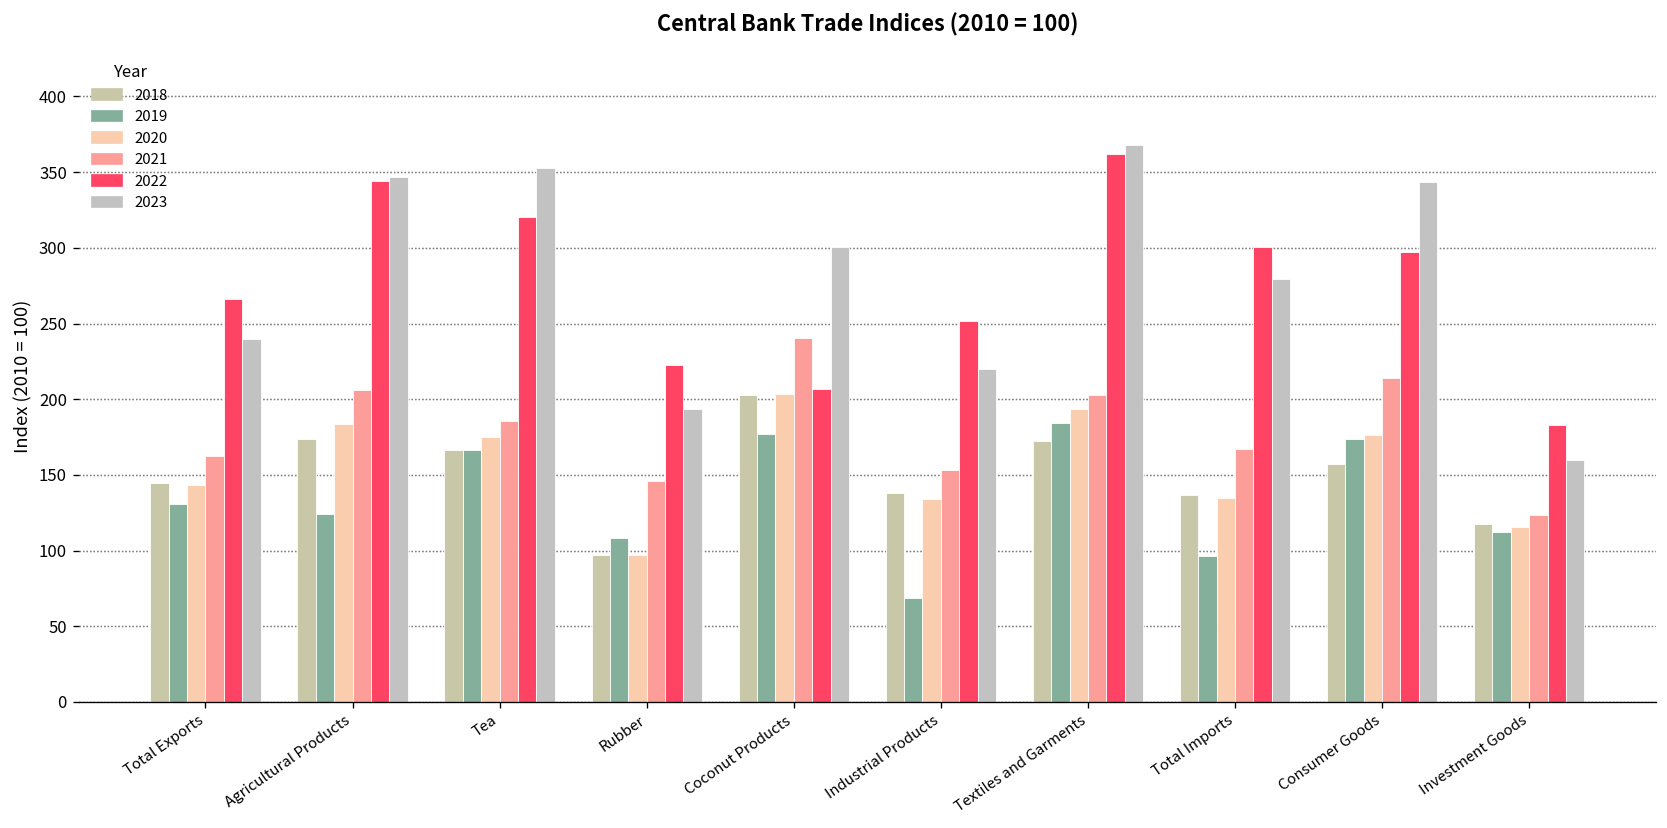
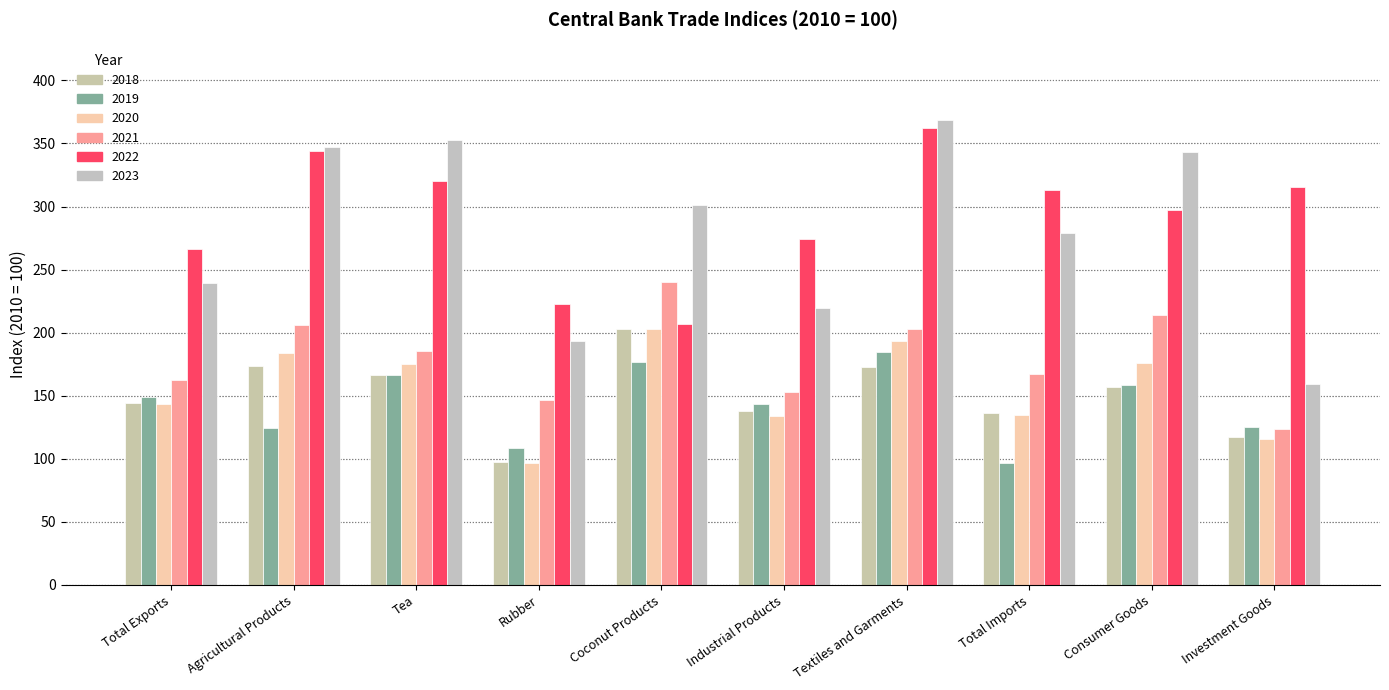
  {
    "2019": {
-     "Total Exports": 131,
+     "Total Exports": 149,
      "Agricultural Products": 124,
      "Tea": 166,
      "Rubber": 108,
      "Coconut Products": 177,
-     "Industrial Products": 69,
+     "Industrial Products": 143,
      "Textiles and Garments": 184,
      "Total Imports": 96,
-     "Consumer Goods": 174,
-     "Investment Goods": 112
+     "Consumer Goods": 158,
+     "Investment Goods": 125
    },
    "2022": {
      "Total Exports": 267,
      "Agricultural Products": 344,
      "Tea": 320,
      "Rubber": 223,
      "Coconut Products": 207,
-     "Industrial Products": 252,
+     "Industrial Products": 275,
      "Textiles and Garments": 362,
-     "Total Imports": 300,
+     "Total Imports": 313,
      "Consumer Goods": 298,
-     "Investment Goods": 183
+     "Investment Goods": 315
    }
  }
